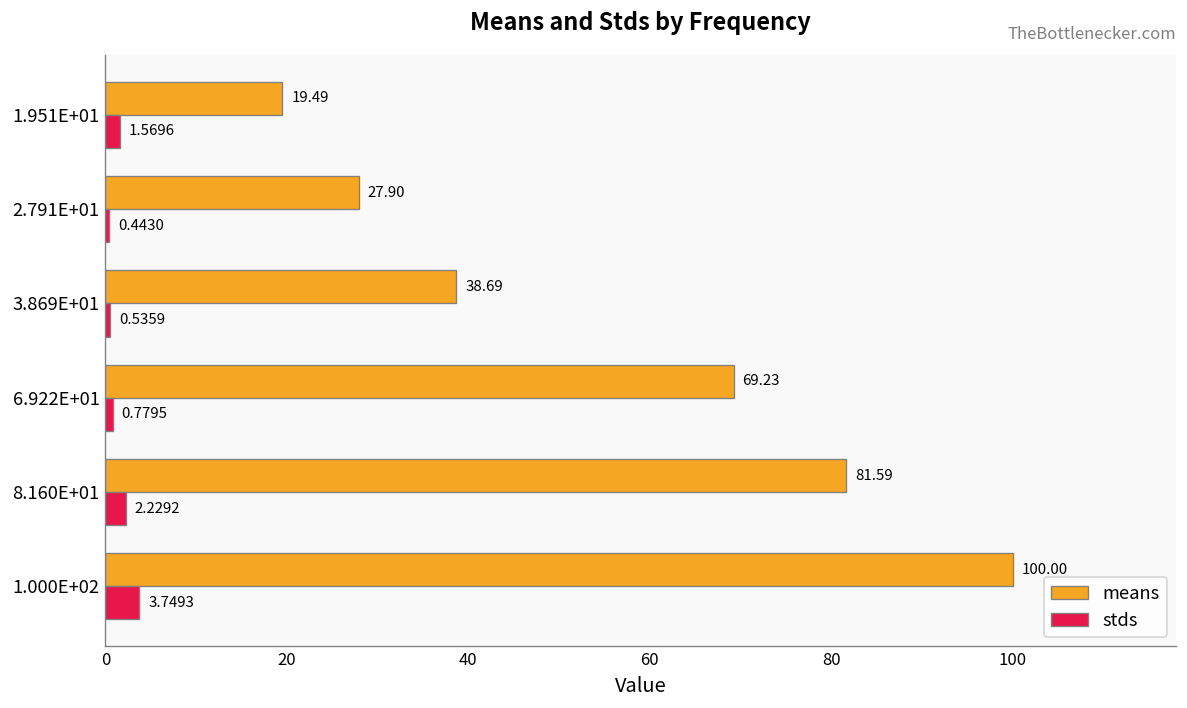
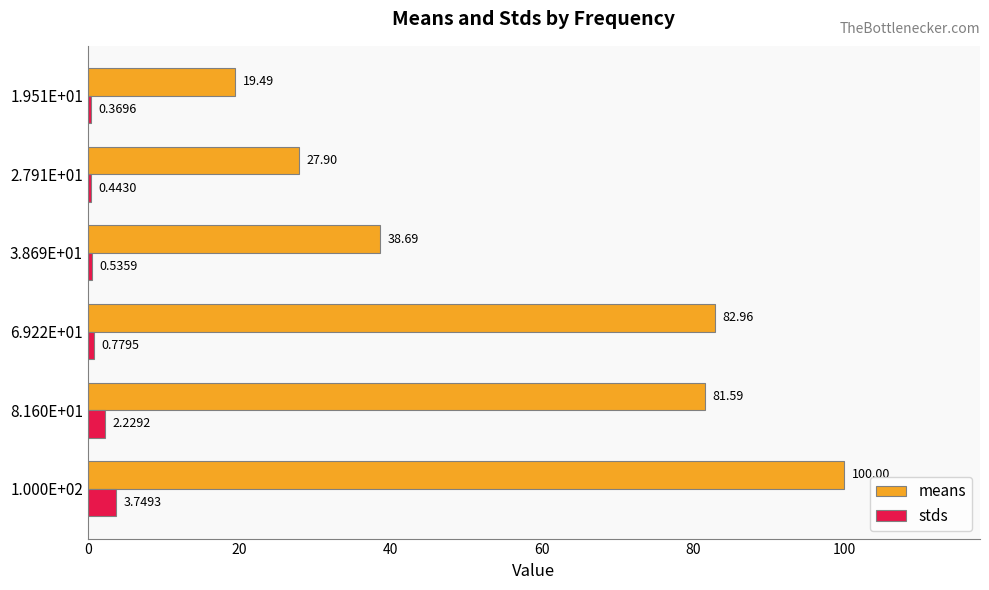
  {
    "means": {
      "1.951E+01": 19.49,
      "2.791E+01": 27.90,
      "3.869E+01": 38.69,
-     "6.922E+01": 69.23,
+     "6.922E+01": 82.96,
      "8.160E+01": 81.59
    },
    "stds": {
-     "1.951E+01": 1.5696,
+     "1.951E+01": 0.3696,
      "2.791E+01": 0.4430,
      "3.869E+01": 0.5359,
      "6.922E+01": 0.7795,
      "8.160E+01": 2.2292,
      "1.000E+02": 3.7493
    }
  }
